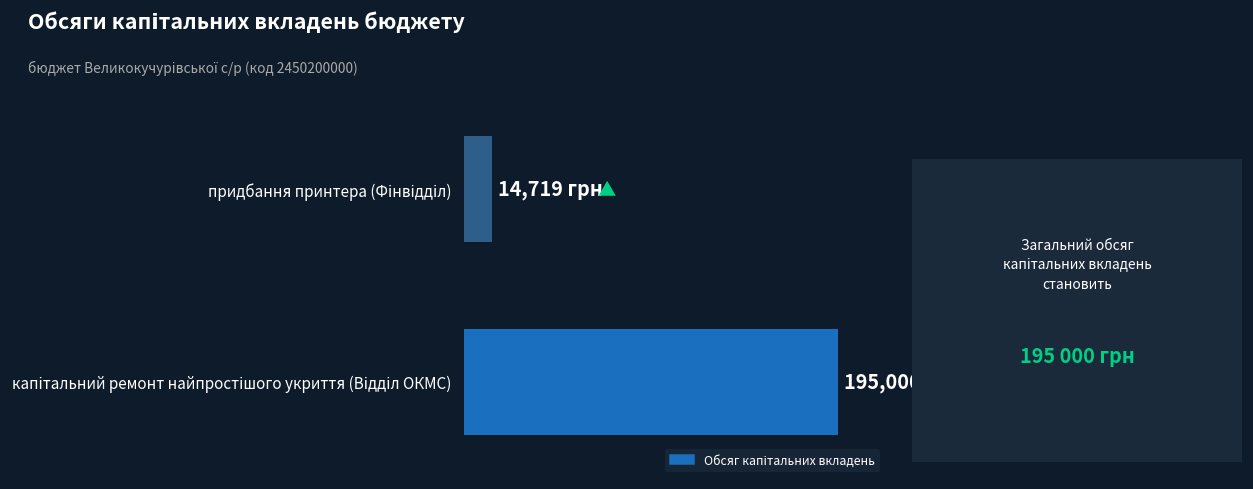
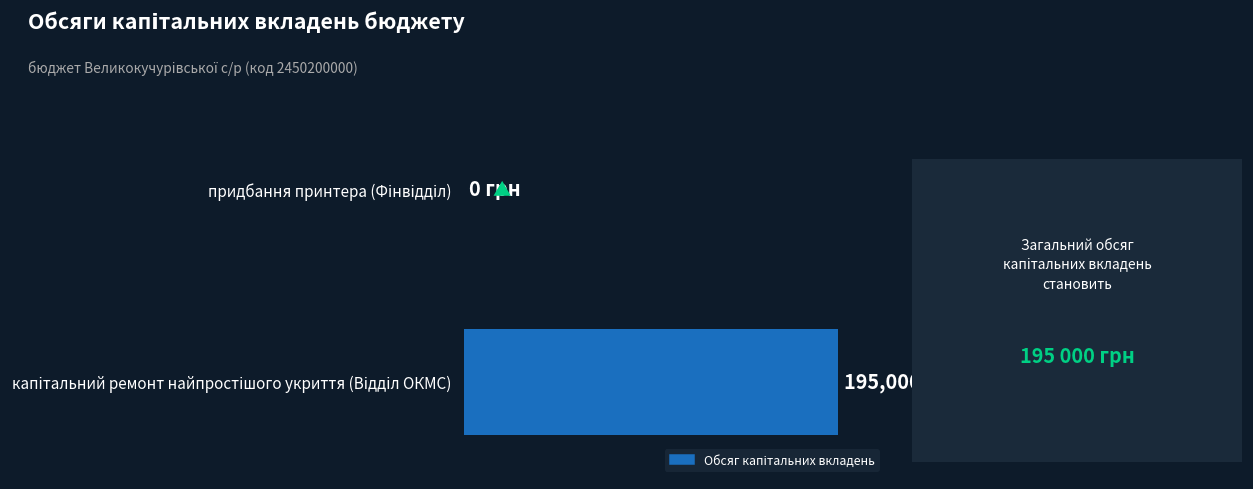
  {
-   "придбання принтера (Фінвідділ)": "14,719",
+   "придбання принтера (Фінвідділ)": "0",
    "капітальний ремонт найпростішого укриття (Відділ ОКМС)": "195,000"
  }
